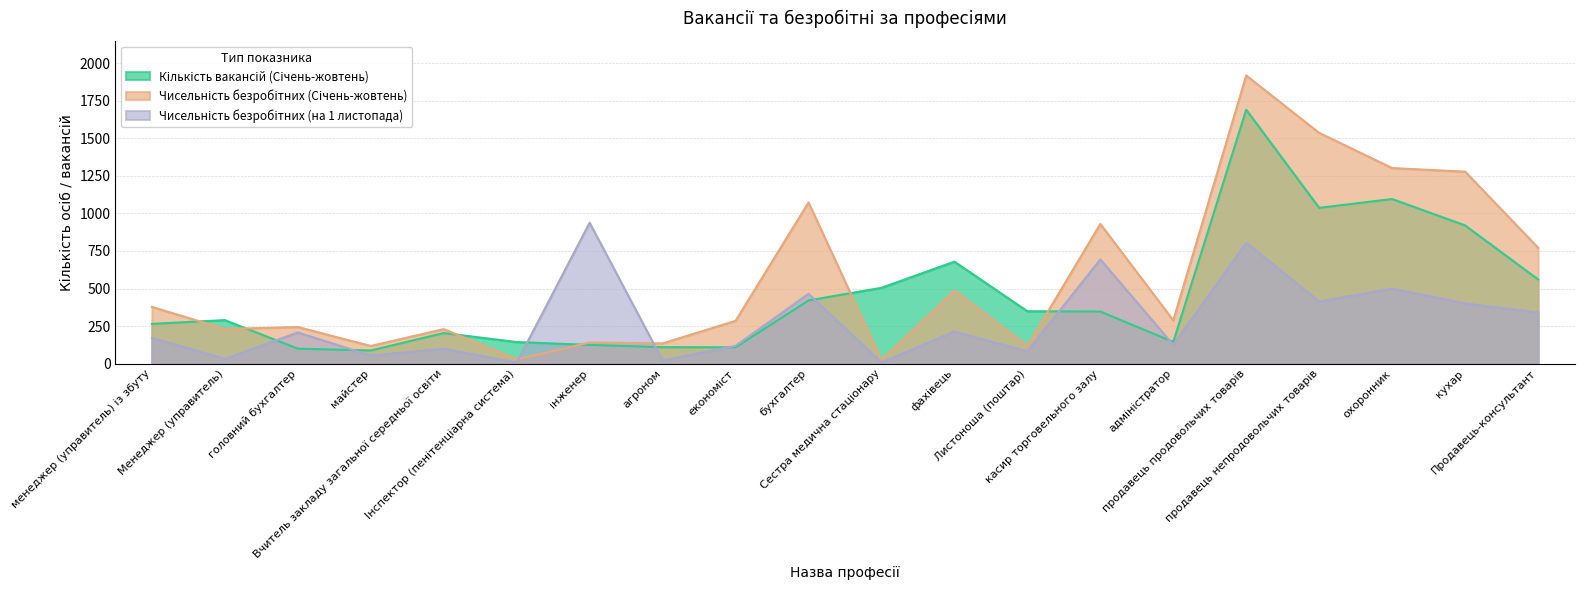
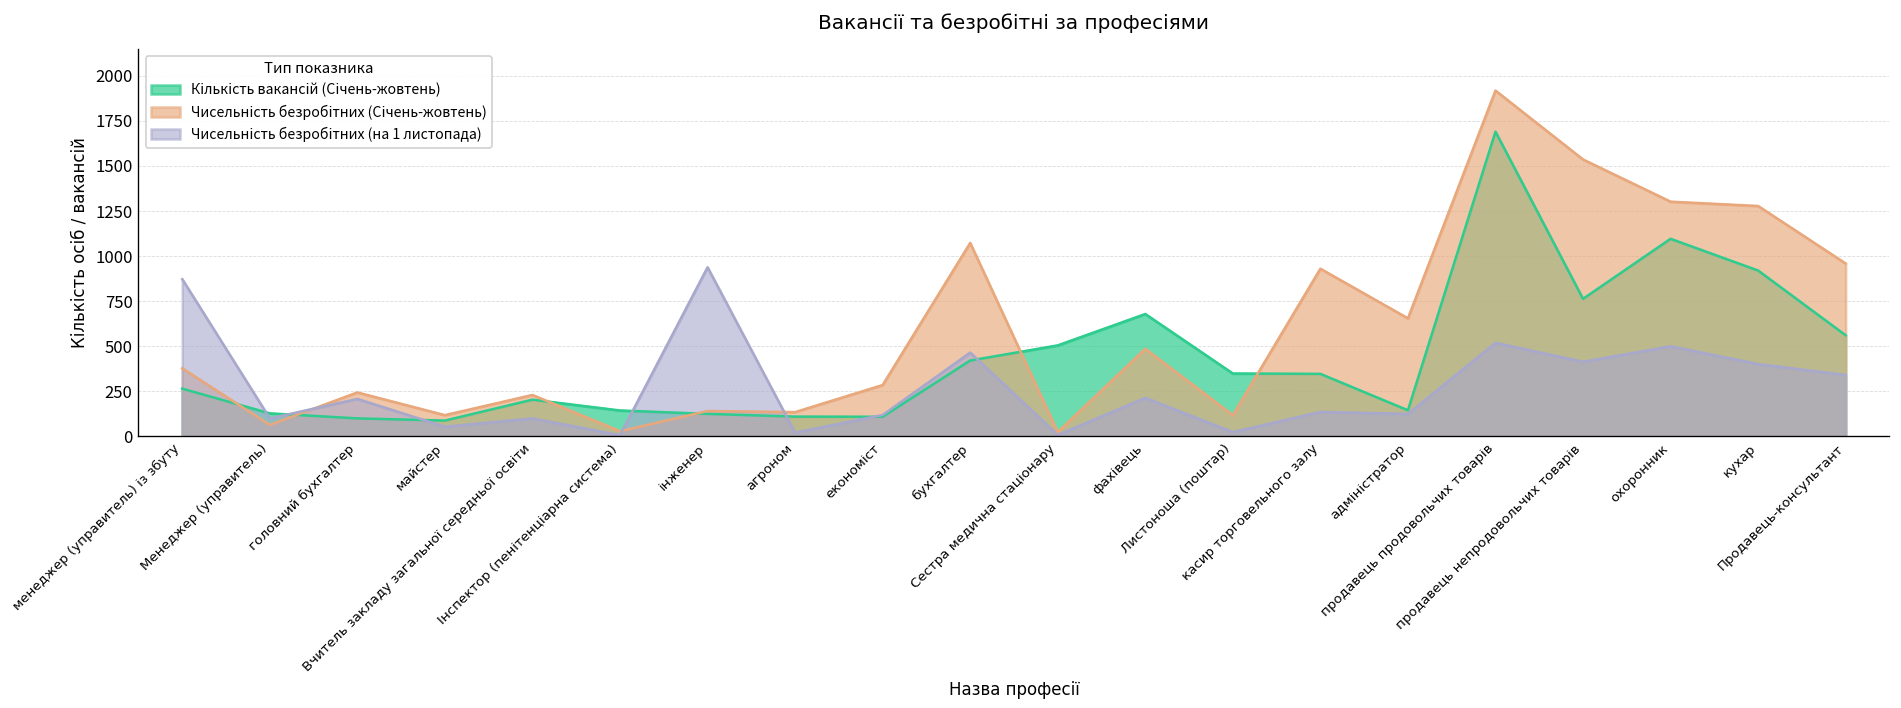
  {
    "Кількість вакансій (Січень-жовтень)": {
      "менеджер (управитель) із збуту": 270,
-     "Менеджер (управитель)": 290,
+     "Менеджер (управитель)": 130,
      "головний бухгалтер": 100,
      "майстер": 90,
      "Вчитель закладу загальної середньої освіти": 200,
      "Інспектор (пенітенціарна система)": 140,
      "агроном": 110,
      "бухгалтер": 420,
      "Сестра медична стаціонару": 510,
      "фахівець": 680,
      "Листоноша (поштар)": 350,
      "касир торговельного залу": 350,
      "адміністратор": 150,
      "продавець продовольчих товарів": 1690,
-     "продавець непродовольчих товарів": 1040,
+     "продавець непродовольчих товарів": 760,
      "охоронник": 1100,
      "кухар": 920,
      "Продавець-консультант": 560
    },
    "Чисельність безробітних (Січень-жовтень)": {
      "менеджер (управитель) із збуту": 380,
-     "Менеджер (управитель)": 230,
+     "Менеджер (управитель)": 60,
      "головний бухгалтер": 240,
      "майстер": 120,
      "Вчитель закладу загальної середньої освіти": 230,
      "Інспектор (пенітенціарна система)": 30,
      "агроном": 140,
      "економіст": 290,
      "бухгалтер": 1070,
      "фахівець": 490,
      "Листоноша (поштар)": 120,
      "касир торговельного залу": 930,
-     "адміністратор": 290,
+     "адміністратор": 660,
      "продавець продовольчих товарів": 1920,
      "продавець непродовольчих товарів": 1540,
      "охоронник": 1300,
      "кухар": 1280,
-     "Продавець-консультант": 770
+     "Продавець-консультант": 960
    },
    "Чисельність безробітних (на 1 листопада)": {
-     "менеджер (управитель) із збуту": 170,
-     "Менеджер (управитель)": 30,
+     "менеджер (управитель) із збуту": 870,
+     "Менеджер (управитель)": 100,
      "головний бухгалтер": 210,
      "майстер": 50,
      "Вчитель закладу загальної середньої освіти": 100,
      "Інспектор (пенітенціарна система)": 10,
      "інженер": 940,
      "агроном": 20,
      "бухгалтер": 470,
      "фахівець": 210,
-     "Листоноша (поштар)": 80,
-     "касир торговельного залу": 690,
+     "Листоноша (поштар)": 20,
+     "касир торговельного залу": 140,
      "адміністратор": 130,
-     "продавець продовольчих товарів": 810,
+     "продавець продовольчих товарів": 520,
      "продавець непродовольчих товарів": 410,
      "охоронник": 500,
      "кухар": 400,
      "Продавець-консультант": 340
    }
  }
